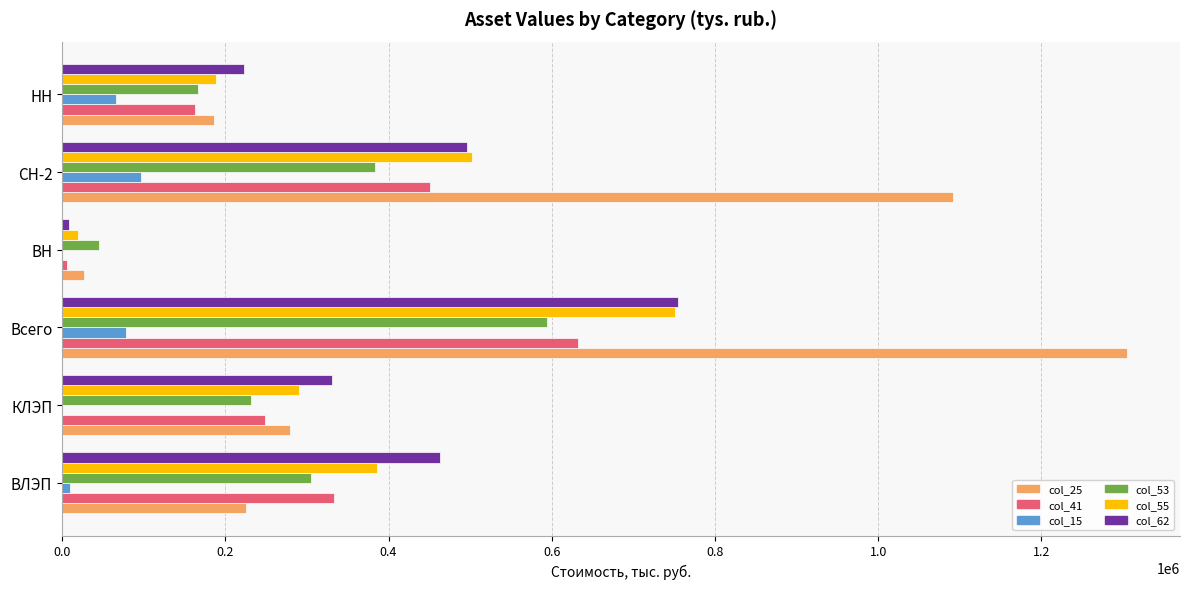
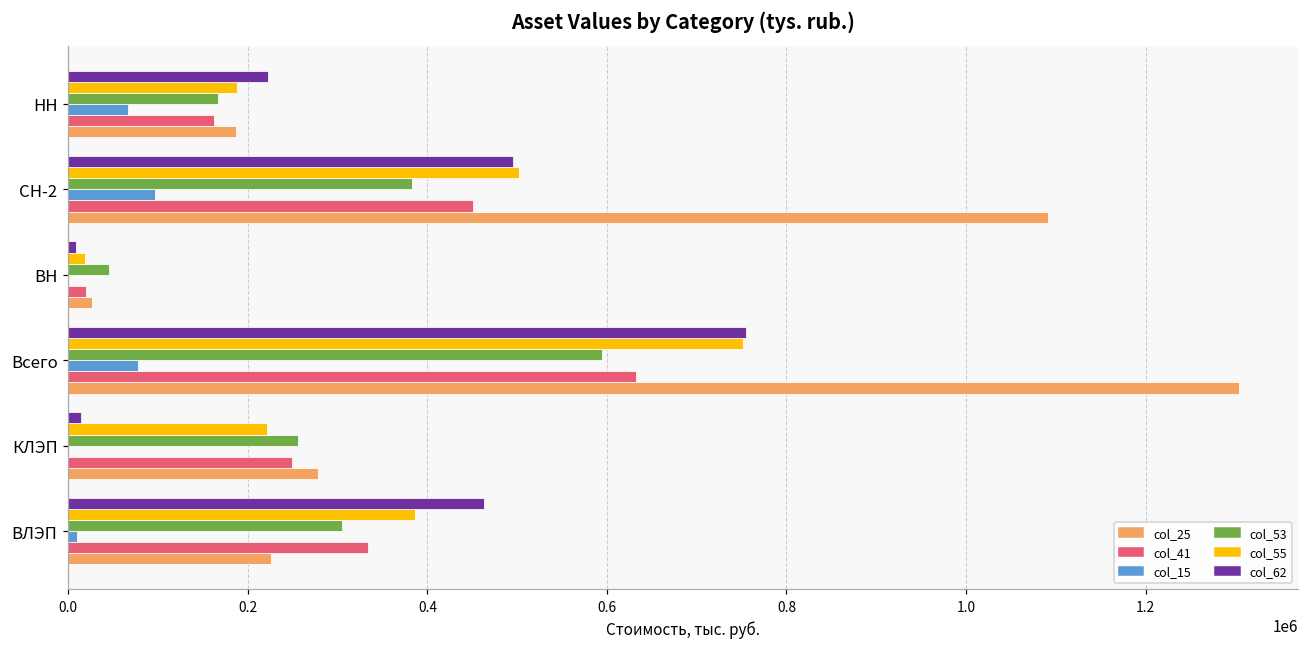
  {
    "col_25": {
      "НН": 190000,
      "СН-2": 1090000,
      "ВН": 30000,
      "Всего": 1300000,
      "КЛЭП": 280000,
      "ВЛЭП": 230000
    },
    "col_41": {
      "НН": 160000,
      "СН-2": 450000,
-     "ВН": 10000,
+     "ВН": 20000,
      "Всего": 630000,
      "КЛЭП": 250000,
      "ВЛЭП": 330000
    },
    "col_15": {
      "НН": 70000,
      "СН-2": 100000,
      "ВН": 0,
      "Всего": 80000,
      "КЛЭП": 0,
      "ВЛЭП": 10000
    },
    "col_53": {
      "НН": 170000,
      "СН-2": 380000,
      "ВН": 50000,
      "Всего": 590000,
-     "КЛЭП": 230000,
+     "КЛЭП": 260000,
      "ВЛЭП": 300000
    },
    "col_55": {
      "НН": 190000,
      "СН-2": 500000,
      "ВН": 20000,
      "Всего": 750000,
-     "КЛЭП": 290000,
+     "КЛЭП": 220000,
      "ВЛЭП": 390000
    },
    "col_62": {
      "НН": 220000,
      "СН-2": 500000,
      "ВН": 10000,
      "Всего": 750000,
-     "КЛЭП": 330000,
+     "КЛЭП": 10000,
      "ВЛЭП": 460000
    }
  }
